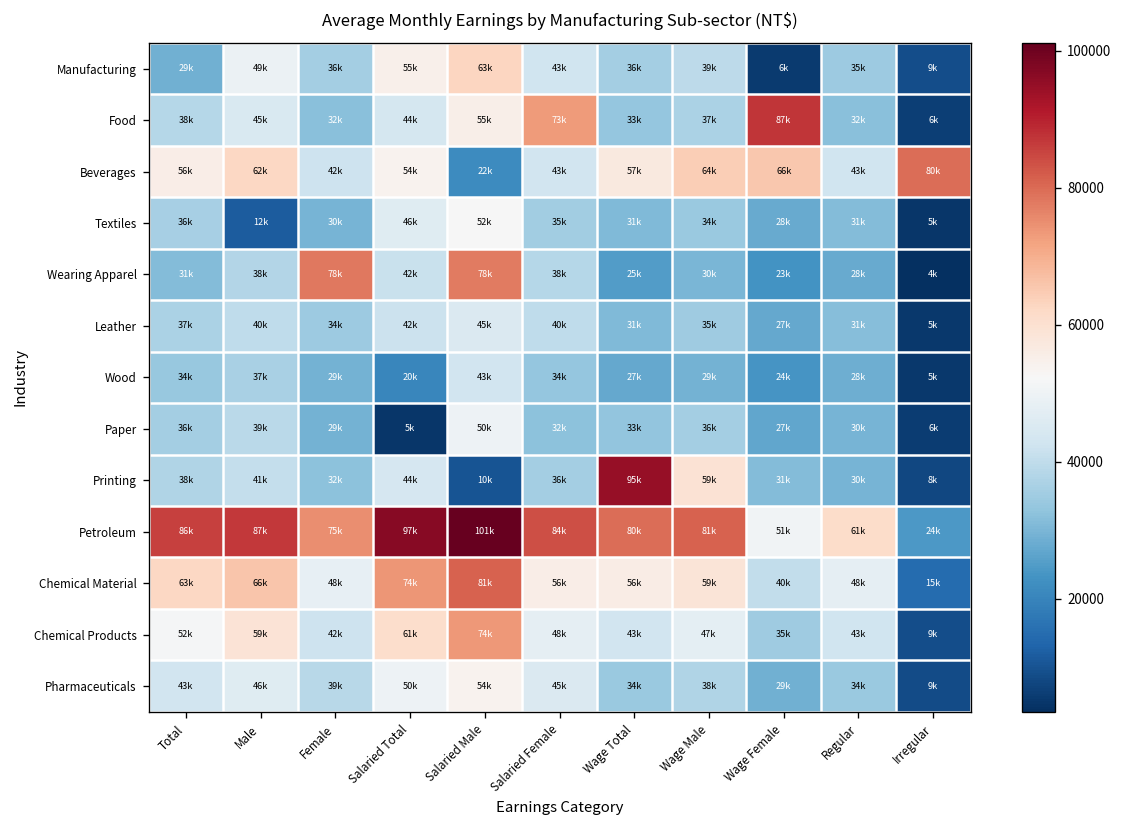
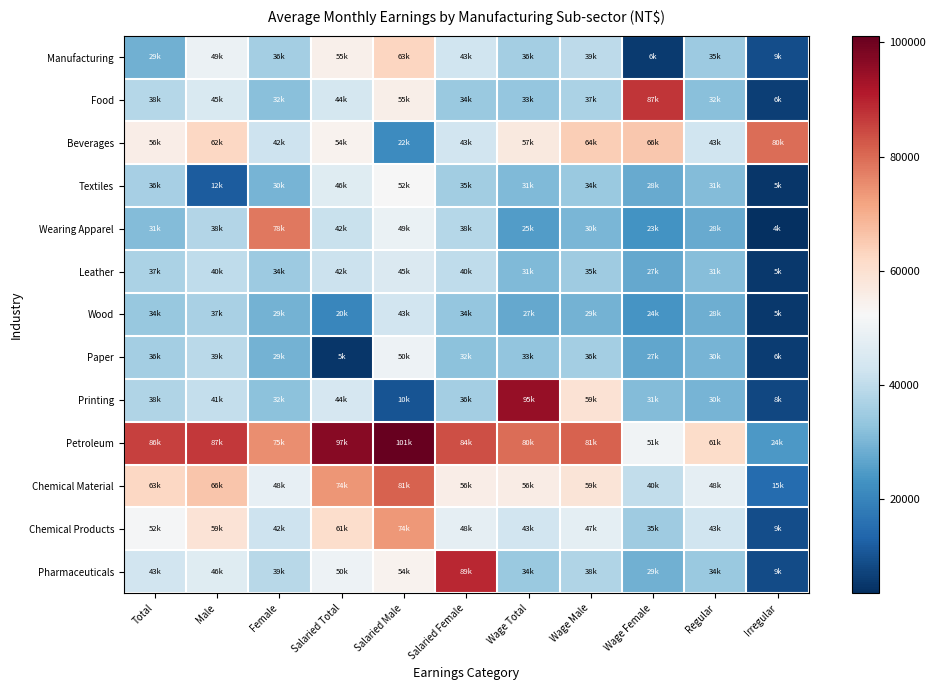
  {
    "Manufacturing": {
      "Total": "29k",
      "Male": "49k",
      "Female": "36k",
      "Salaried Total": "55k",
      "Salaried Male": "63k",
      "Salaried Female": "43k",
      "Wage Total": "36k",
      "Wage Male": "39k",
      "Wage Female": "6k",
      "Regular": "35k",
      "Irregular": "9k"
    },
    "Food": {
      "Total": "38k",
      "Male": "45k",
      "Female": "32k",
      "Salaried Total": "44k",
      "Salaried Male": "55k",
-     "Salaried Female": "73k",
+     "Salaried Female": "34k",
      "Wage Total": "33k",
      "Wage Male": "37k",
      "Wage Female": "87k",
      "Regular": "32k",
      "Irregular": "6k"
    },
    "Beverages": {
      "Total": "56k",
      "Male": "62k",
      "Female": "42k",
      "Salaried Total": "54k",
      "Salaried Male": "22k",
      "Salaried Female": "43k",
      "Wage Total": "57k",
      "Wage Male": "64k",
      "Wage Female": "66k",
      "Regular": "43k",
      "Irregular": "80k"
    },
    "Textiles": {
      "Total": "36k",
      "Male": "12k",
      "Female": "30k",
      "Salaried Total": "46k",
      "Salaried Male": "52k",
      "Salaried Female": "35k",
      "Wage Total": "31k",
      "Wage Male": "34k",
      "Wage Female": "28k",
      "Regular": "31k",
      "Irregular": "5k"
    },
    "Wearing Apparel": {
      "Total": "31k",
      "Male": "38k",
      "Female": "78k",
      "Salaried Total": "42k",
-     "Salaried Male": "78k",
+     "Salaried Male": "49k",
      "Salaried Female": "38k",
      "Wage Total": "25k",
      "Wage Male": "30k",
      "Wage Female": "23k",
      "Regular": "28k",
      "Irregular": "4k"
    },
    "Leather": {
      "Total": "37k",
      "Male": "40k",
      "Female": "34k",
      "Salaried Total": "42k",
      "Salaried Male": "45k",
      "Salaried Female": "40k",
      "Wage Total": "31k",
      "Wage Male": "35k",
      "Wage Female": "27k",
      "Regular": "31k",
      "Irregular": "5k"
    },
    "Wood": {
      "Total": "34k",
      "Male": "37k",
      "Female": "29k",
      "Salaried Total": "20k",
      "Salaried Male": "43k",
      "Salaried Female": "34k",
      "Wage Total": "27k",
      "Wage Male": "29k",
      "Wage Female": "24k",
      "Regular": "28k",
      "Irregular": "5k"
    },
    "Paper": {
      "Total": "36k",
      "Male": "39k",
      "Female": "29k",
      "Salaried Total": "5k",
      "Salaried Male": "50k",
      "Salaried Female": "32k",
      "Wage Total": "33k",
      "Wage Male": "36k",
      "Wage Female": "27k",
      "Regular": "30k",
      "Irregular": "6k"
    },
    "Printing": {
      "Total": "38k",
      "Male": "41k",
      "Female": "32k",
      "Salaried Total": "44k",
      "Salaried Male": "10k",
      "Salaried Female": "36k",
      "Wage Total": "95k",
      "Wage Male": "59k",
      "Wage Female": "31k",
      "Regular": "30k",
      "Irregular": "8k"
    },
    "Petroleum": {
      "Total": "86k",
      "Male": "87k",
      "Female": "75k",
      "Salaried Total": "97k",
      "Salaried Male": "101k",
      "Salaried Female": "84k",
      "Wage Total": "80k",
      "Wage Male": "81k",
      "Wage Female": "51k",
      "Regular": "61k",
      "Irregular": "24k"
    },
    "Chemical Material": {
      "Total": "63k",
      "Male": "66k",
      "Female": "48k",
      "Salaried Total": "74k",
      "Salaried Male": "81k",
      "Salaried Female": "56k",
      "Wage Total": "56k",
      "Wage Male": "59k",
      "Wage Female": "40k",
      "Regular": "48k",
      "Irregular": "15k"
    },
    "Chemical Products": {
      "Total": "52k",
      "Male": "59k",
      "Female": "42k",
      "Salaried Total": "61k",
      "Salaried Male": "74k",
      "Salaried Female": "48k",
      "Wage Total": "43k",
      "Wage Male": "47k",
      "Wage Female": "35k",
      "Regular": "43k",
      "Irregular": "9k"
    },
    "Pharmaceuticals": {
      "Total": "43k",
      "Male": "46k",
      "Female": "39k",
      "Salaried Total": "50k",
      "Salaried Male": "54k",
-     "Salaried Female": "45k",
+     "Salaried Female": "89k",
      "Wage Total": "34k",
      "Wage Male": "38k",
      "Wage Female": "29k",
      "Regular": "34k",
      "Irregular": "9k"
    }
  }
